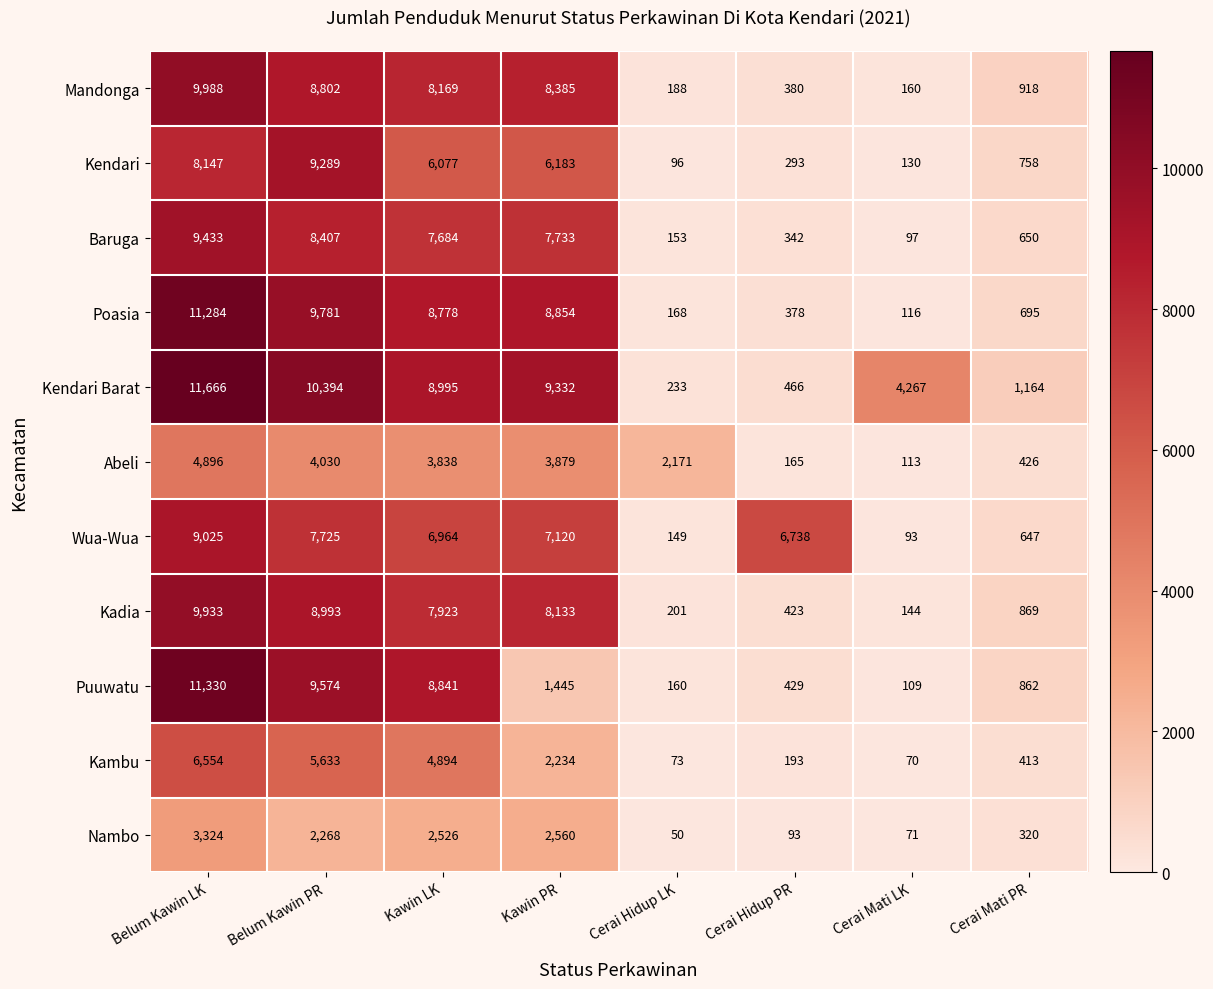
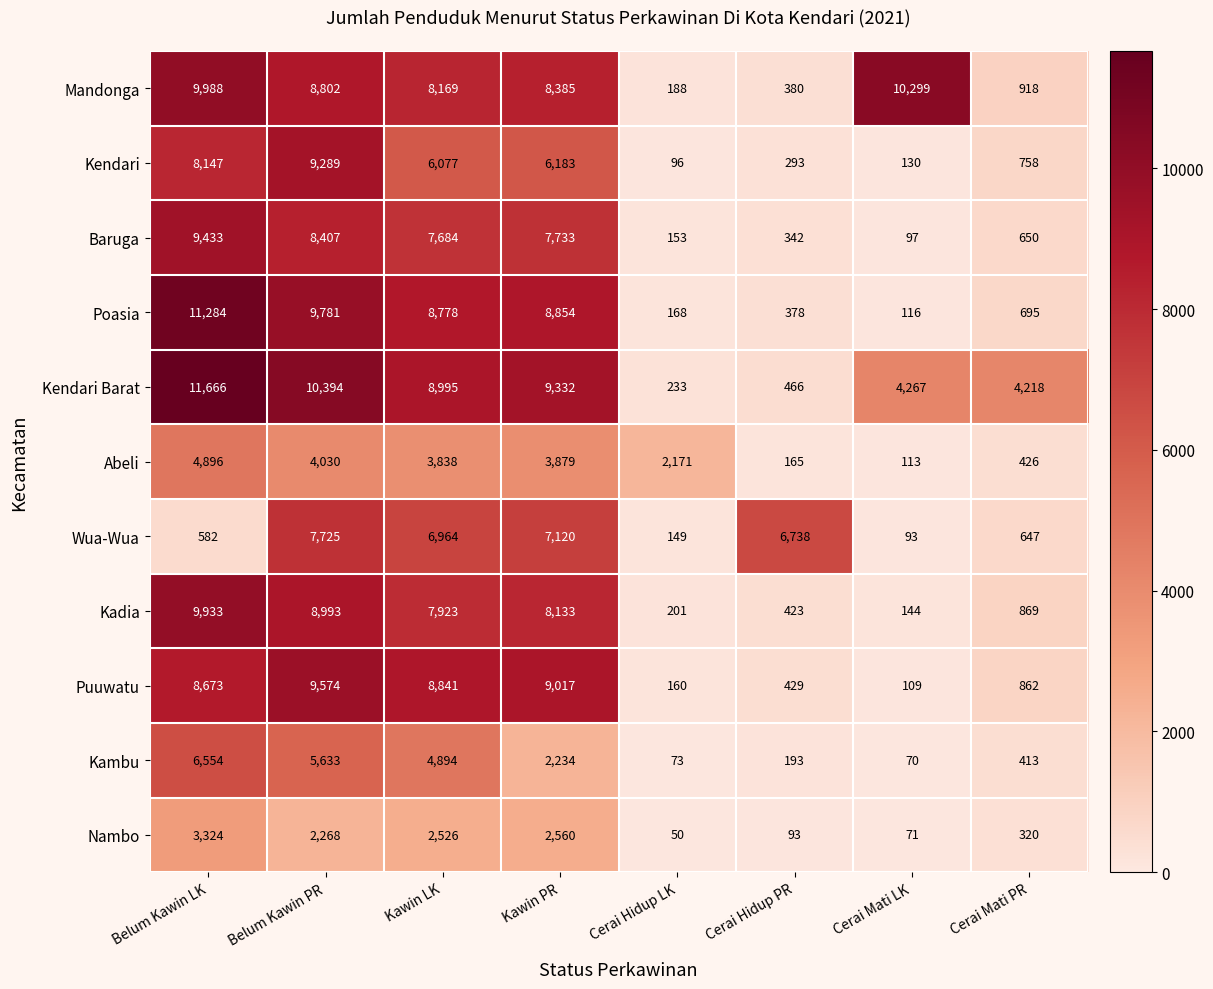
  {
    "Mandonga": {
      "Belum Kawin LK": "9,988",
      "Belum Kawin PR": "8,802",
      "Kawin LK": "8,169",
      "Kawin PR": "8,385",
      "Cerai Hidup LK": "188",
      "Cerai Hidup PR": "380",
-     "Cerai Mati LK": "160",
+     "Cerai Mati LK": "10,299",
      "Cerai Mati PR": "918"
    },
    "Kendari": {
      "Belum Kawin LK": "8,147",
      "Belum Kawin PR": "9,289",
      "Kawin LK": "6,077",
      "Kawin PR": "6,183",
      "Cerai Hidup LK": "96",
      "Cerai Hidup PR": "293",
      "Cerai Mati LK": "130",
      "Cerai Mati PR": "758"
    },
    "Baruga": {
      "Belum Kawin LK": "9,433",
      "Belum Kawin PR": "8,407",
      "Kawin LK": "7,684",
      "Kawin PR": "7,733",
      "Cerai Hidup LK": "153",
      "Cerai Hidup PR": "342",
      "Cerai Mati LK": "97",
      "Cerai Mati PR": "650"
    },
    "Poasia": {
      "Belum Kawin LK": "11,284",
      "Belum Kawin PR": "9,781",
      "Kawin LK": "8,778",
      "Kawin PR": "8,854",
      "Cerai Hidup LK": "168",
      "Cerai Hidup PR": "378",
      "Cerai Mati LK": "116",
      "Cerai Mati PR": "695"
    },
    "Kendari Barat": {
      "Belum Kawin LK": "11,666",
      "Belum Kawin PR": "10,394",
      "Kawin LK": "8,995",
      "Kawin PR": "9,332",
      "Cerai Hidup LK": "233",
      "Cerai Hidup PR": "466",
      "Cerai Mati LK": "4,267",
-     "Cerai Mati PR": "1,164"
+     "Cerai Mati PR": "4,218"
    },
    "Abeli": {
      "Belum Kawin LK": "4,896",
      "Belum Kawin PR": "4,030",
      "Kawin LK": "3,838",
      "Kawin PR": "3,879",
      "Cerai Hidup LK": "2,171",
      "Cerai Hidup PR": "165",
      "Cerai Mati LK": "113",
      "Cerai Mati PR": "426"
    },
    "Wua-Wua": {
-     "Belum Kawin LK": "9,025",
+     "Belum Kawin LK": "582",
      "Belum Kawin PR": "7,725",
      "Kawin LK": "6,964",
      "Kawin PR": "7,120",
      "Cerai Hidup LK": "149",
      "Cerai Hidup PR": "6,738",
      "Cerai Mati LK": "93",
      "Cerai Mati PR": "647"
    },
    "Kadia": {
      "Belum Kawin LK": "9,933",
      "Belum Kawin PR": "8,993",
      "Kawin LK": "7,923",
      "Kawin PR": "8,133",
      "Cerai Hidup LK": "201",
      "Cerai Hidup PR": "423",
      "Cerai Mati LK": "144",
      "Cerai Mati PR": "869"
    },
    "Puuwatu": {
-     "Belum Kawin LK": "11,330",
+     "Belum Kawin LK": "8,673",
      "Belum Kawin PR": "9,574",
      "Kawin LK": "8,841",
-     "Kawin PR": "1,445",
+     "Kawin PR": "9,017",
      "Cerai Hidup LK": "160",
      "Cerai Hidup PR": "429",
      "Cerai Mati LK": "109",
      "Cerai Mati PR": "862"
    },
    "Kambu": {
      "Belum Kawin LK": "6,554",
      "Belum Kawin PR": "5,633",
      "Kawin LK": "4,894",
      "Kawin PR": "2,234",
      "Cerai Hidup LK": "73",
      "Cerai Hidup PR": "193",
      "Cerai Mati LK": "70",
      "Cerai Mati PR": "413"
    },
    "Nambo": {
      "Belum Kawin LK": "3,324",
      "Belum Kawin PR": "2,268",
      "Kawin LK": "2,526",
      "Kawin PR": "2,560",
      "Cerai Hidup LK": "50",
      "Cerai Hidup PR": "93",
      "Cerai Mati LK": "71",
      "Cerai Mati PR": "320"
    }
  }
